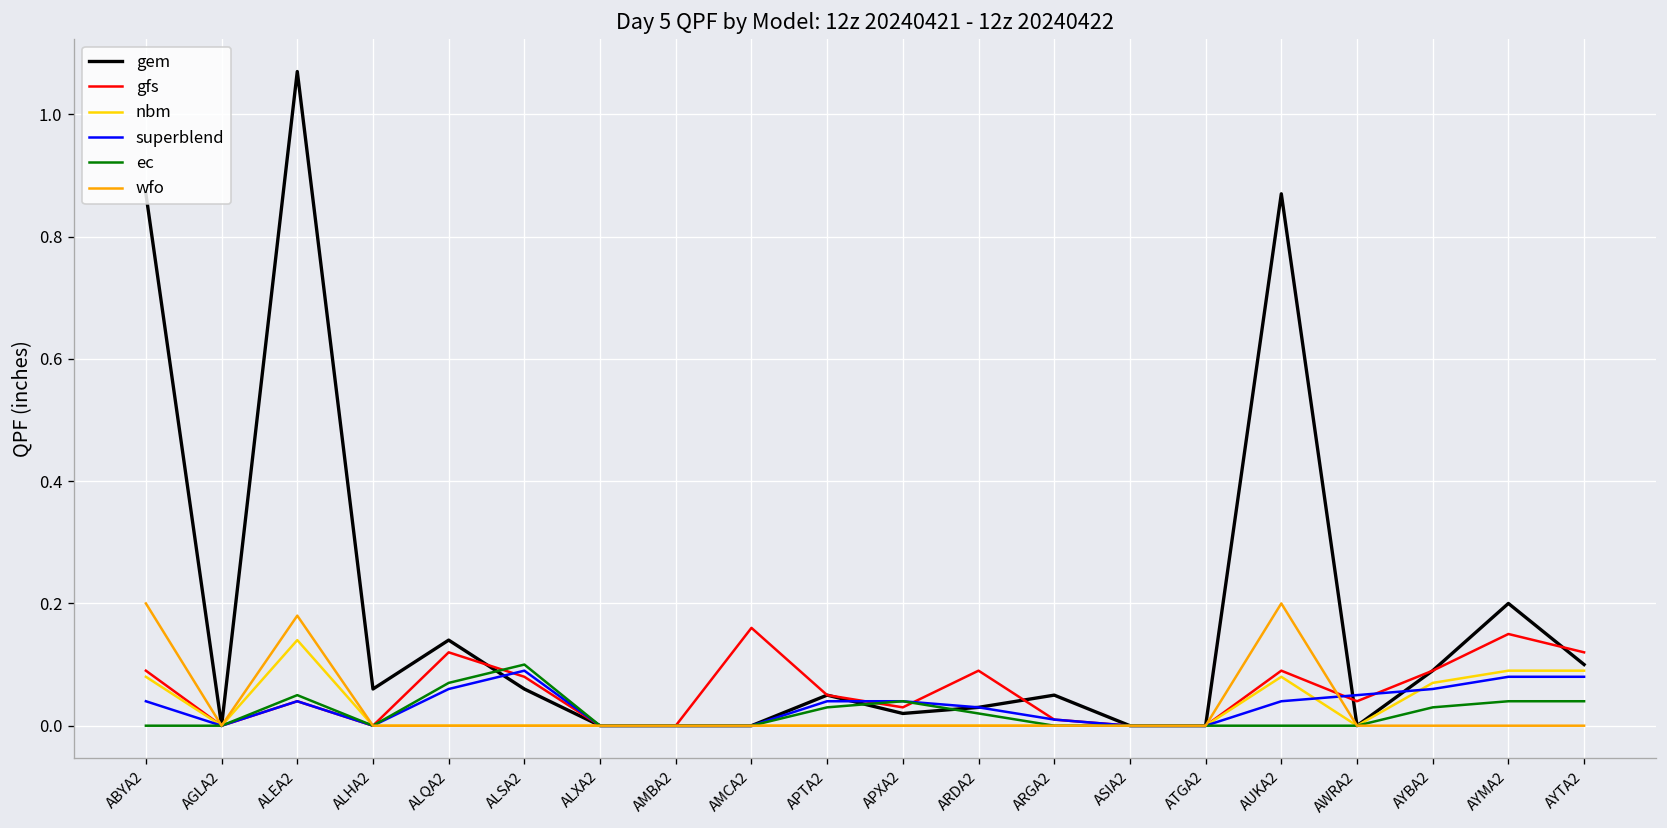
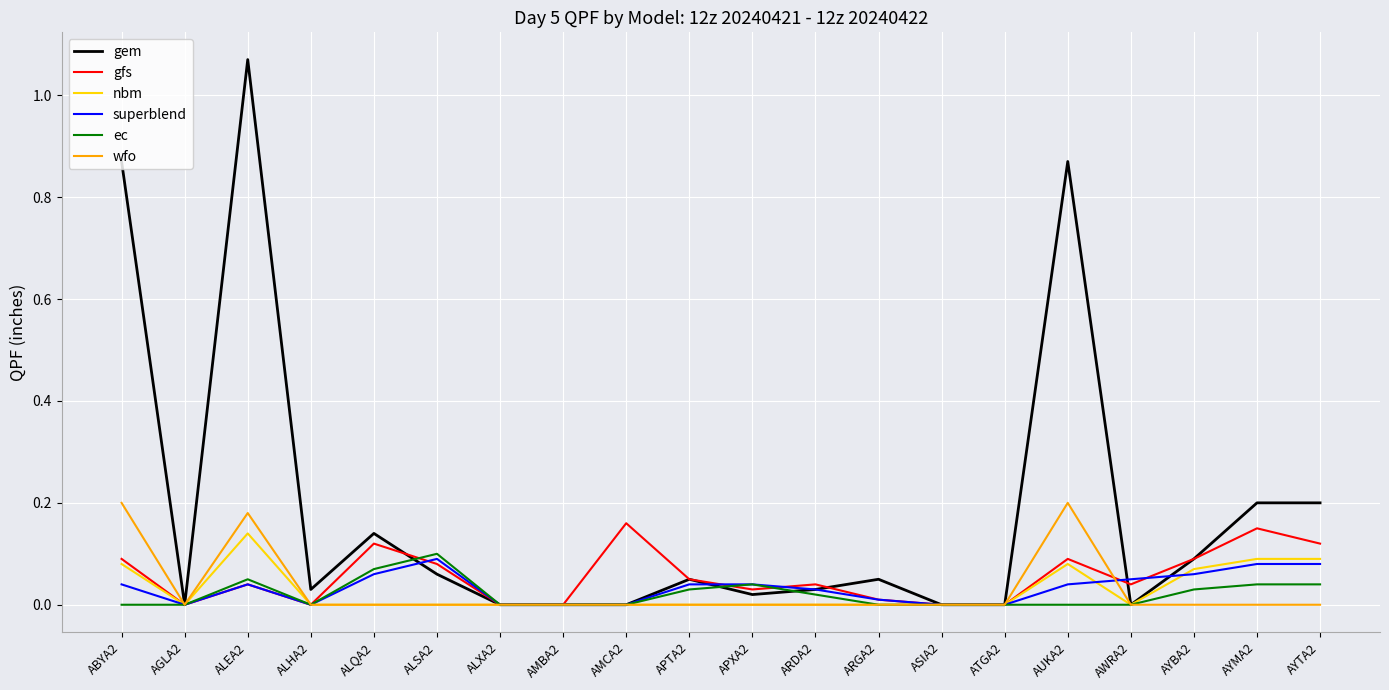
  {
    "gem": {
      "ALEA2": 1.07,
-     "ALHA2": 0.06,
+     "ALHA2": 0.03,
      "ALQA2": 0.14,
      "ALSA2": 0.06,
      "APXA2": 0.02,
      "ARGA2": 0.05,
      "AUKA2": 0.87,
      "AYMA2": 0.20,
-     "AYTA2": 0.1
+     "AYTA2": 0.2
    },
    "gfs": {
      "ABYA2": 0.09,
      "ALQA2": 0.12,
      "ALSA2": 0.08,
      "AMCA2": 0.16,
      "APXA2": 0.03,
-     "ARDA2": 0.09,
+     "ARDA2": 0.04,
      "AUKA2": 0.09,
      "AWRA2": 0.04,
      "AYMA2": 0.15,
      "AYTA2": 0.12
    },
    "superblend": {
      "ABYA2": 0.04,
      "ALQA2": 0.06,
      "ALSA2": 0.09,
      "APTA2": 0.04,
      "AUKA2": 0.04,
      "AWRA2": 0.05,
      "AYBA2": 0.06,
      "AYMA2": 0.08,
      "AYTA2": 0.08
    },
    "ec": {
      "ABYA2": 0.00,
      "ALEA2": 0.05,
      "ALQA2": 0.07,
      "ALSA2": 0.10,
      "APTA2": 0.03,
      "ARDA2": 0.02,
      "AUKA2": 0.00,
      "AYBA2": 0.03,
      "AYMA2": 0.04,
      "AYTA2": 0.04
    }
  }
